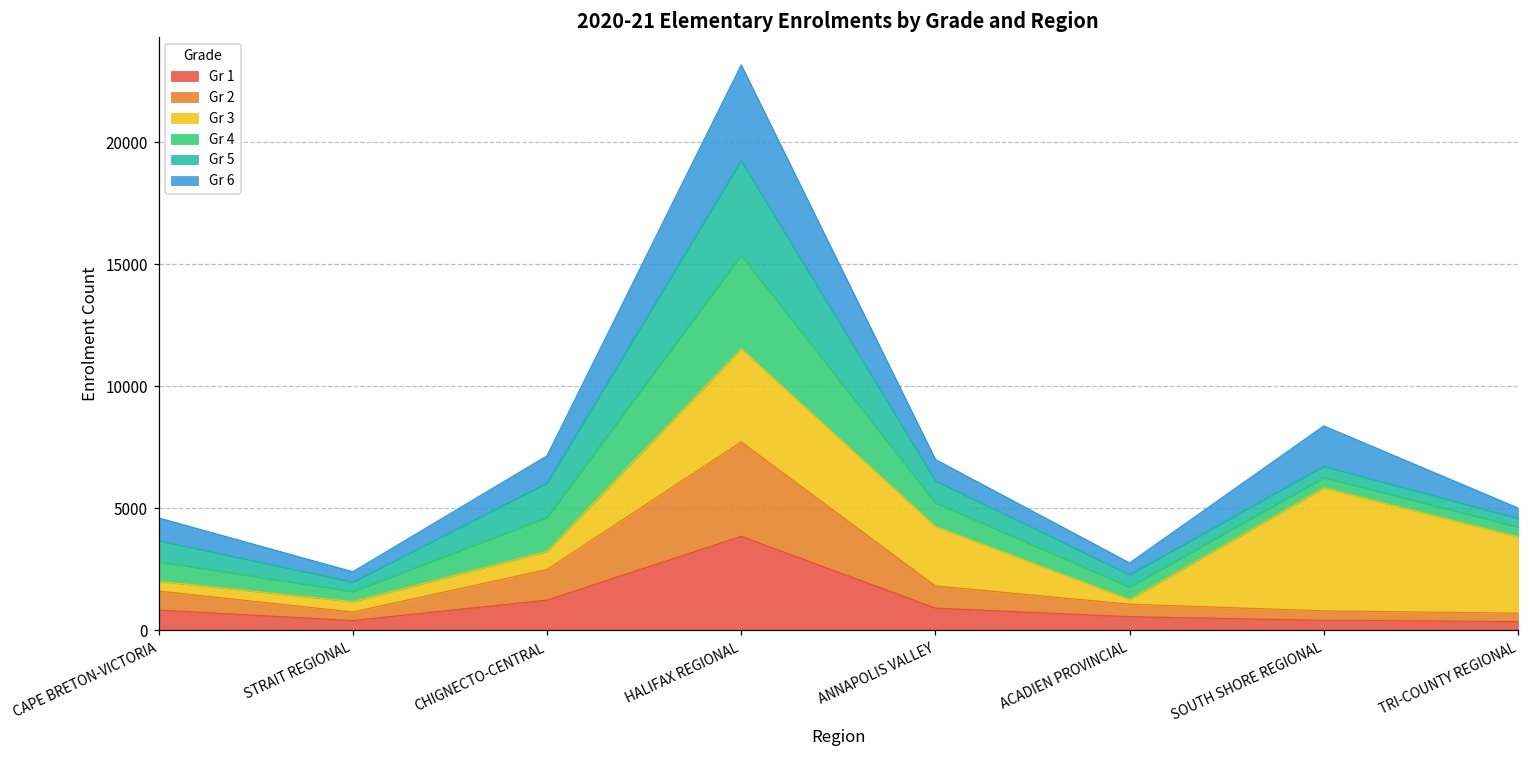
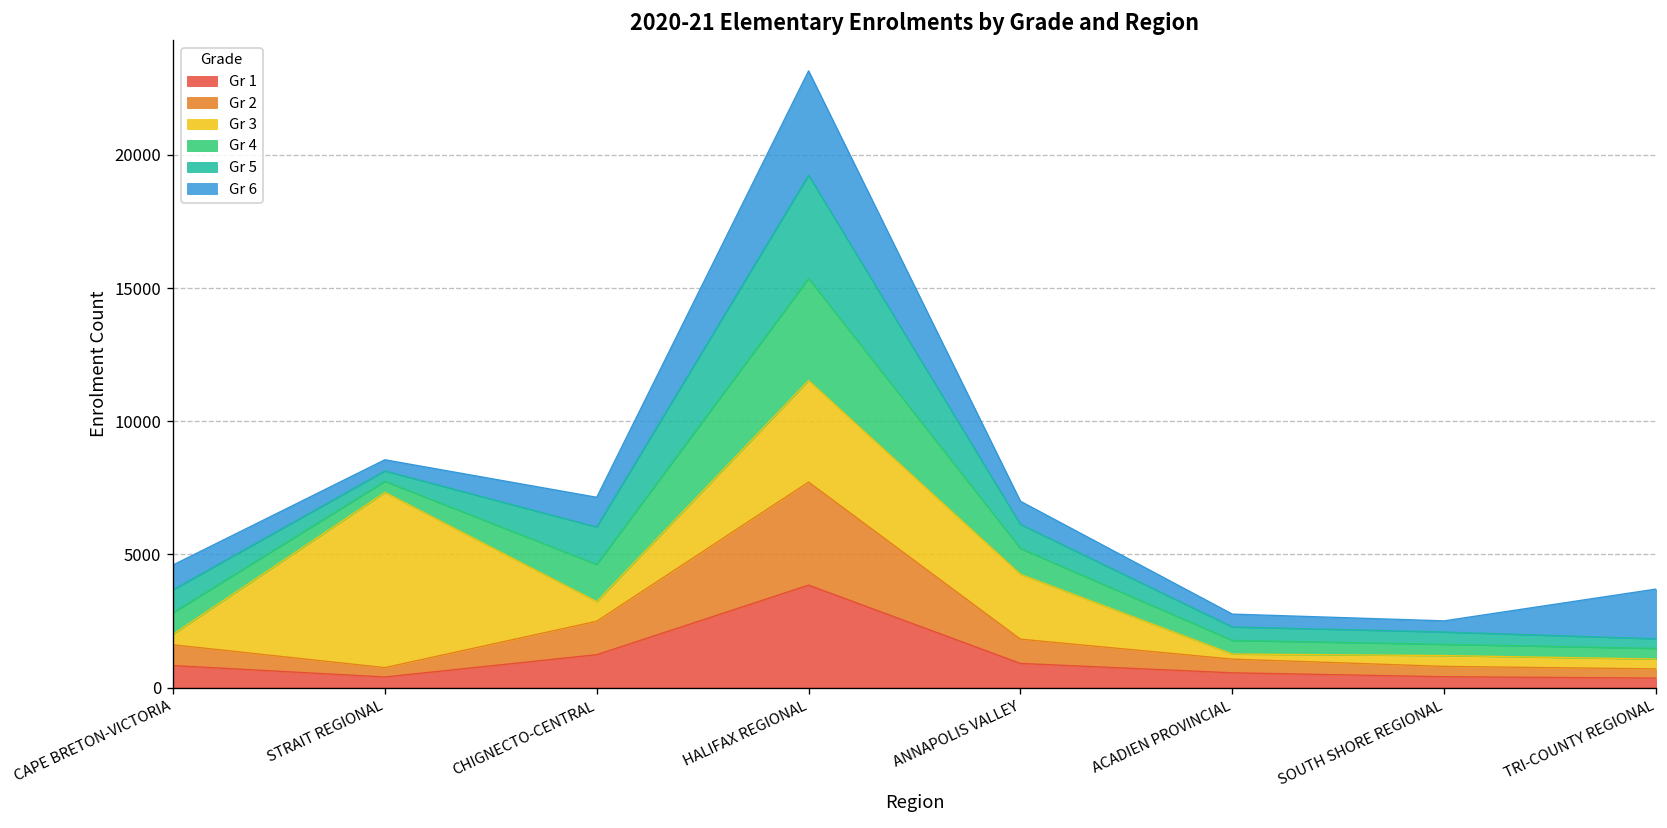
  {
    "Gr 3": {
      "CAPE BRETON-VICTORIA": 400,
-     "STRAIT REGIONAL": 400,
+     "STRAIT REGIONAL": 6600,
      "CHIGNECTO-CENTRAL": 700,
      "HALIFAX REGIONAL": 3800,
      "ANNAPOLIS VALLEY": 2400,
      "ACADIEN PROVINCIAL": 200,
-     "SOUTH SHORE REGIONAL": 5000,
-     "TRI-COUNTY REGIONAL": 3100
+     "SOUTH SHORE REGIONAL": 400,
+     "TRI-COUNTY REGIONAL": 400
    },
    "Gr 6": {
      "CAPE BRETON-VICTORIA": 900,
      "STRAIT REGIONAL": 400,
      "CHIGNECTO-CENTRAL": 1100,
      "HALIFAX REGIONAL": 3900,
      "ANNAPOLIS VALLEY": 900,
      "ACADIEN PROVINCIAL": 500,
-     "SOUTH SHORE REGIONAL": 1700,
-     "TRI-COUNTY REGIONAL": 400
+     "SOUTH SHORE REGIONAL": 400,
+     "TRI-COUNTY REGIONAL": 1900
    }
  }
